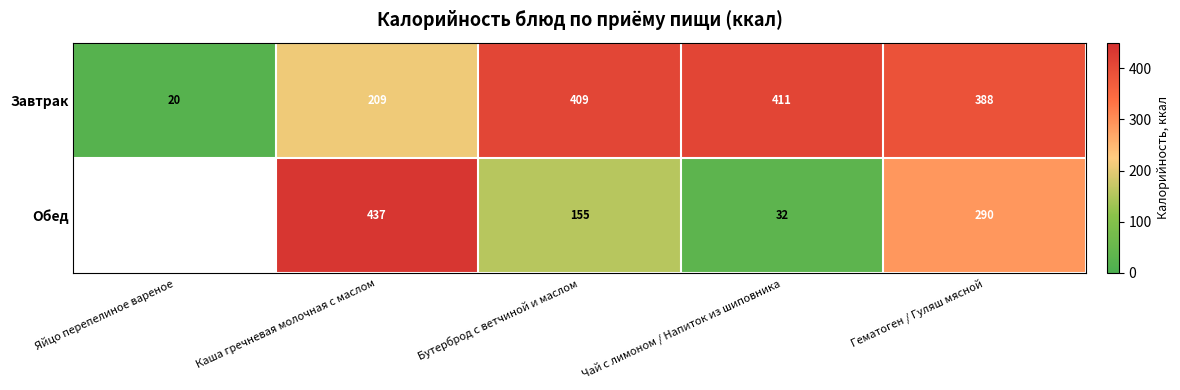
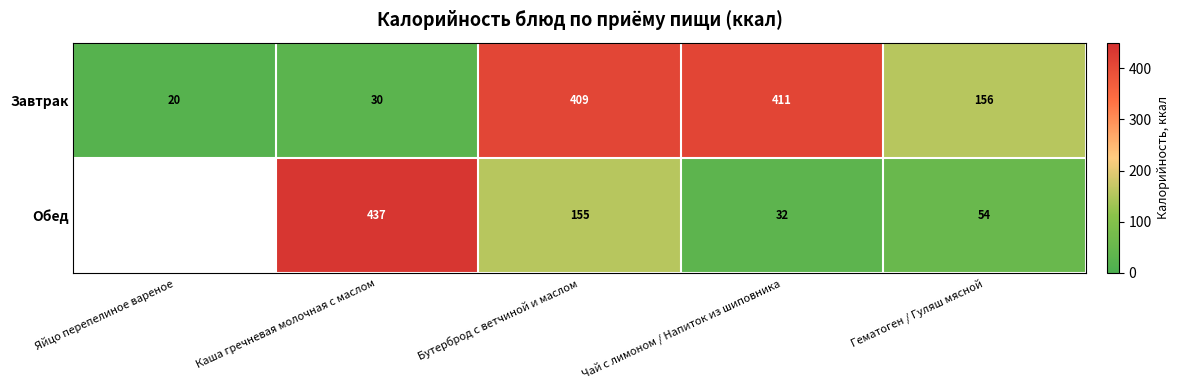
  {
    "Завтрак": {
      "Яйцо перепелиное вареное": 20,
-     "Каша гречневая молочная с маслом": 209,
+     "Каша гречневая молочная с маслом": 30,
      "Бутерброд с ветчиной и маслом": 409,
      "Чай с лимоном / Напиток из шиповника": 411,
-     "Гематоген / Гуляш мясной": 388
+     "Гематоген / Гуляш мясной": 156
    },
    "Обед": {
      "Каша гречневая молочная с маслом": 437,
      "Бутерброд с ветчиной и маслом": 155,
      "Чай с лимоном / Напиток из шиповника": 32,
-     "Гематоген / Гуляш мясной": 290
+     "Гематоген / Гуляш мясной": 54
    }
  }
